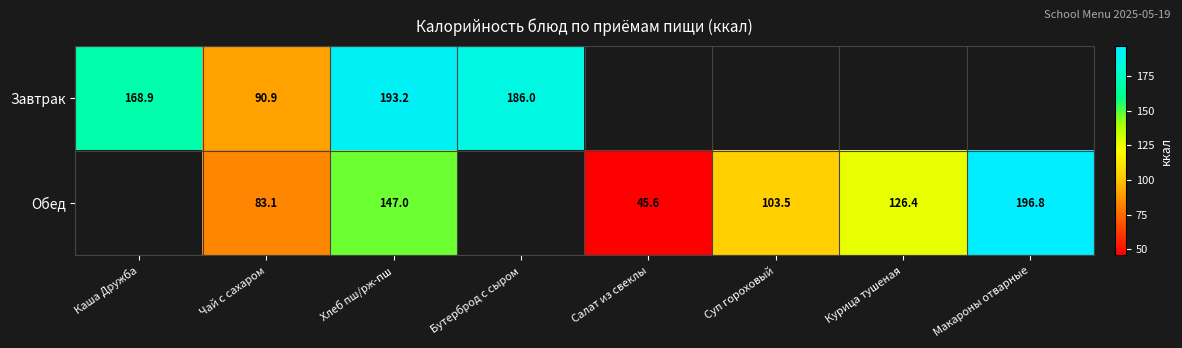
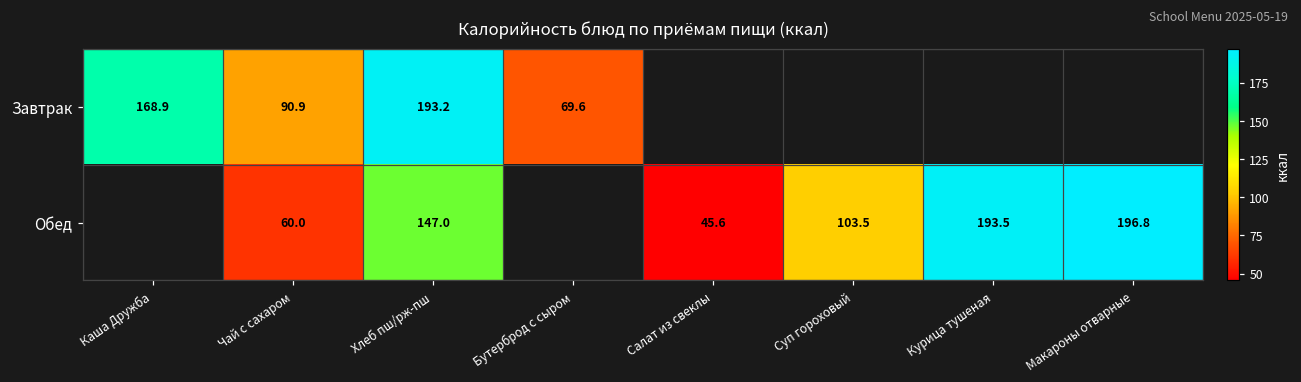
  {
    "Завтрак": {
      "Каша Дружба": 168.9,
      "Чай с сахаром": 90.9,
      "Хлеб пш/рж-пш": 193.2,
-     "Бутерброд с сыром": 186.0
+     "Бутерброд с сыром": 69.6
    },
    "Обед": {
-     "Чай с сахаром": 83.1,
+     "Чай с сахаром": 60.0,
      "Хлеб пш/рж-пш": 147.0,
      "Салат из свеклы": 45.6,
      "Суп гороховый": 103.5,
-     "Курица тушеная": 126.4,
+     "Курица тушеная": 193.5,
      "Макароны отварные": 196.8
    }
  }
